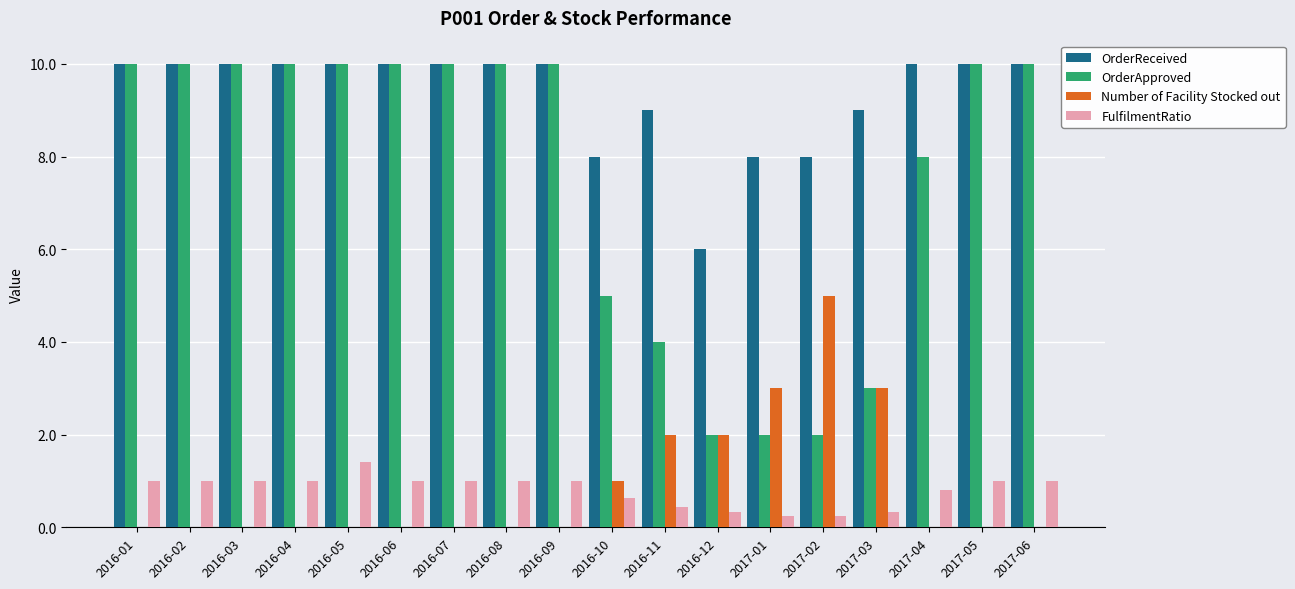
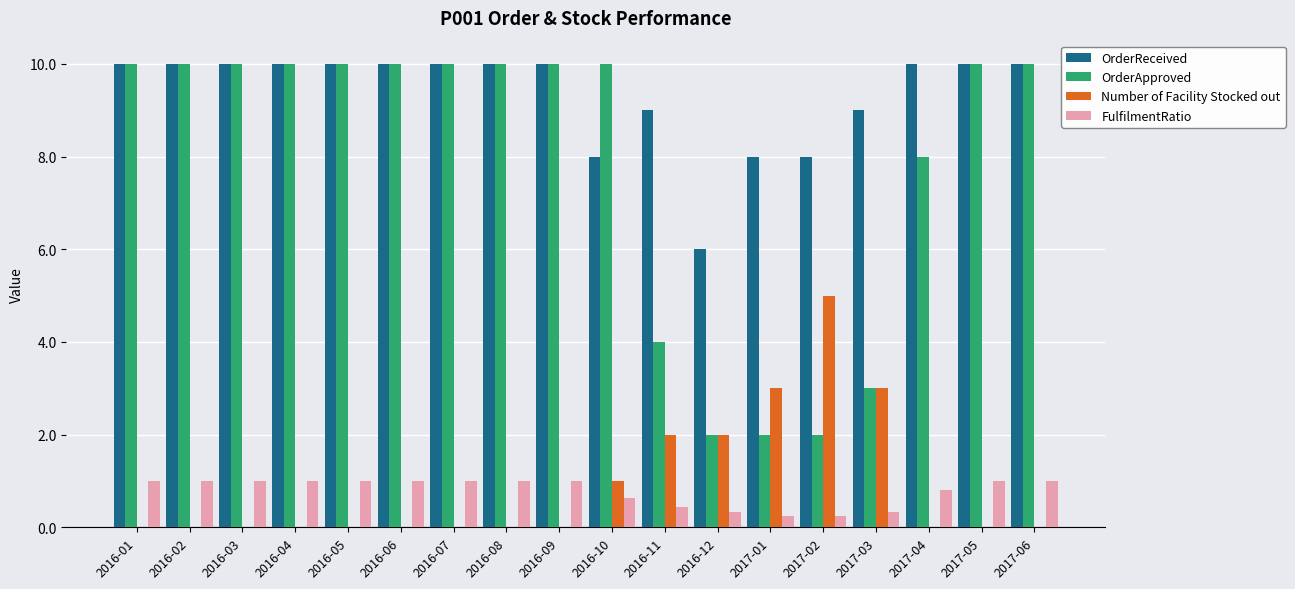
  {
    "OrderReceived": {
      "2016-01": 10.0,
      "2016-02": 10.0,
      "2016-03": 10.0,
      "2016-04": 10.0,
      "2016-05": 10.0,
      "2016-06": 10.0,
      "2016-07": 10.0,
      "2016-08": 10.0,
      "2016-09": 10.0,
      "2016-10": 8.0,
      "2016-11": 9.0,
      "2016-12": 6.0,
      "2017-01": 8.0,
      "2017-02": 8.0,
      "2017-03": 9.0,
      "2017-04": 10.0,
      "2017-05": 10.0,
      "2017-06": 10.0
    },
    "OrderApproved": {
      "2016-01": 10,
      "2016-02": 10,
      "2016-03": 10,
      "2016-04": 10,
      "2016-05": 10,
      "2016-06": 10,
      "2016-07": 10,
      "2016-08": 10,
      "2016-09": 10,
-     "2016-10": 5,
+     "2016-10": 10,
      "2016-11": 4,
      "2016-12": 2,
      "2017-01": 2,
      "2017-02": 2,
      "2017-03": 3,
      "2017-04": 8,
      "2017-05": 10,
      "2017-06": 10
    },
    "Number of Facility Stocked out": {
      "2016-01": 0.0,
      "2016-02": 0.0,
      "2016-03": 0.0,
      "2016-04": 0.0,
      "2016-05": 0.0,
      "2016-06": 0.0,
      "2016-07": 0.0,
      "2016-08": 0.0,
      "2016-09": 0.0,
      "2016-10": 1.0,
      "2016-11": 2.0,
      "2016-12": 2.0,
      "2017-01": 3.0,
      "2017-02": 5.0,
      "2017-03": 3.0,
      "2017-04": 0.0,
      "2017-05": 0.0,
      "2017-06": 0.0
    },
    "FulfilmentRatio": {
      "2016-01": 1.0,
      "2016-02": 1.0,
      "2016-03": 1.0,
      "2016-04": 1.0,
-     "2016-05": 1.4,
+     "2016-05": 1.0,
      "2016-06": 1.0,
      "2016-07": 1.0,
      "2016-08": 1.0,
      "2016-09": 1.0,
      "2016-10": 0.6,
      "2016-11": 0.4,
      "2016-12": 0.3,
      "2017-01": 0.3,
      "2017-02": 0.3,
      "2017-03": 0.3,
      "2017-04": 0.8,
      "2017-05": 1.0,
      "2017-06": 1.0
    }
  }
